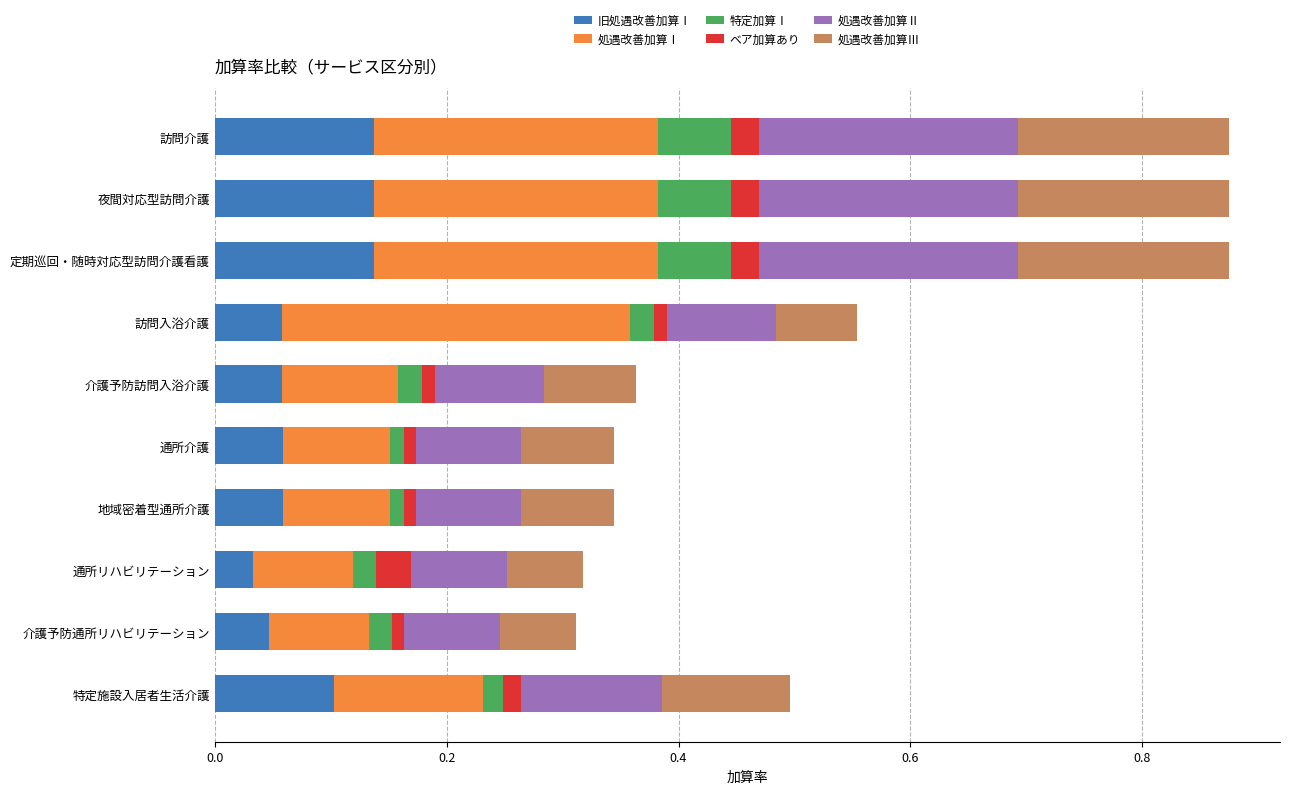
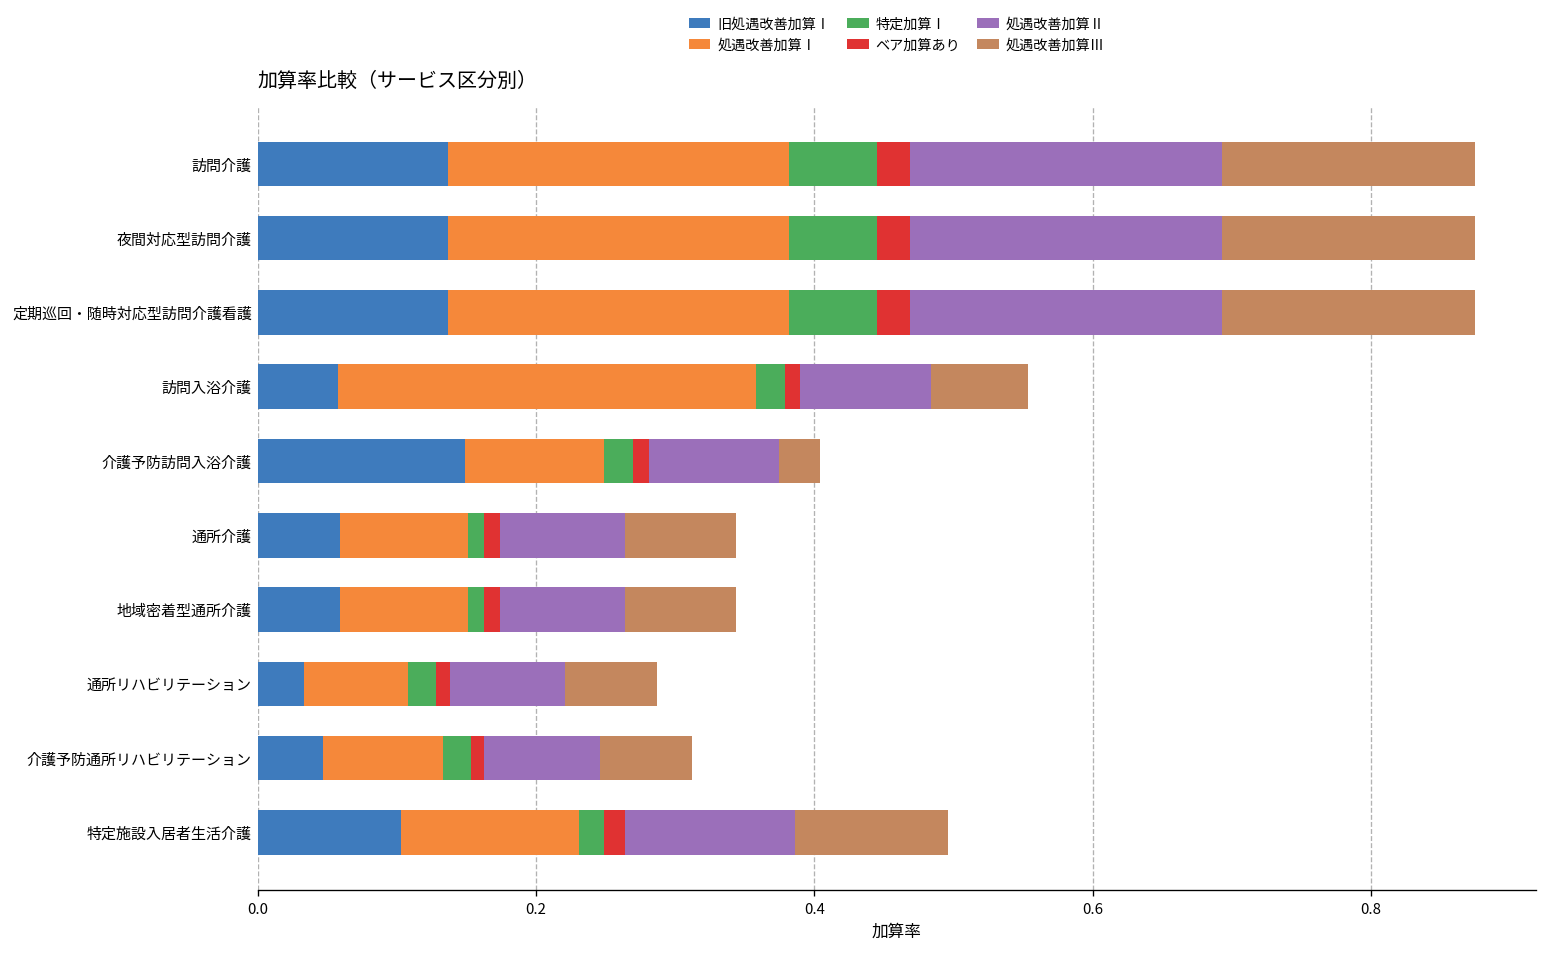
  {
    "旧処遇改善加算Ⅰ": {
      "訪問介護": 0.137,
      "夜間対応型訪問介護": 0.137,
      "定期巡回・随時対応型訪問介護看護": 0.137,
      "訪問入浴介護": 0.058,
-     "介護予防訪問入浴介護": 0.058,
+     "介護予防訪問入浴介護": 0.149,
      "通所介護": 0.059,
      "地域密着型通所介護": 0.059,
      "通所リハビリテーション": 0.033,
      "介護予防通所リハビリテーション": 0.047,
      "特定施設入居者生活介護": 0.103
    },
    "処遇改善加算Ⅰ": {
      "訪問介護": 0.245,
      "夜間対応型訪問介護": 0.245,
      "定期巡回・随時対応型訪問介護看護": 0.245,
      "訪問入浴介護": 0.300,
      "介護予防訪問入浴介護": 0.100,
      "通所介護": 0.092,
      "地域密着型通所介護": 0.092,
-     "通所リハビリテーション": 0.086,
+     "通所リハビリテーション": 0.075,
      "介護予防通所リハビリテーション": 0.086,
      "特定施設入居者生活介護": 0.128
    },
    "特定加算Ⅰ": {
      "訪問介護": 0.063,
      "夜間対応型訪問介護": 0.063,
      "定期巡回・随時対応型訪問介護看護": 0.063,
      "訪問入浴介護": 0.021,
      "介護予防訪問入浴介護": 0.021,
      "通所介護": 0.012,
      "地域密着型通所介護": 0.012,
      "通所リハビリテーション": 0.020,
      "介護予防通所リハビリテーション": 0.020,
      "特定施設入居者生活介護": 0.018
    },
    "ベア加算あり": {
      "訪問介護": 0.024,
      "夜間対応型訪問介護": 0.024,
      "定期巡回・随時対応型訪問介護看護": 0.024,
      "訪問入浴介護": 0.01,
      "介護予防訪問入浴介護": 0.01,
      "通所介護": 0.01,
      "地域密着型通所介護": 0.01,
-     "通所リハビリテーション": 0.03,
+     "通所リハビリテーション": 0.01,
      "介護予防通所リハビリテーション": 0.01,
      "特定施設入居者生活介護": 0.015
    },
    "処遇改善加算Ⅱ": {
      "訪問介護": 0.224,
      "夜間対応型訪問介護": 0.224,
      "定期巡回・随時対応型訪問介護看護": 0.224,
      "訪問入浴介護": 0.094,
      "介護予防訪問入浴介護": 0.094,
      "通所介護": 0.090,
      "地域密着型通所介護": 0.090,
      "通所リハビリテーション": 0.083,
      "介護予防通所リハビリテーション": 0.083,
      "特定施設入居者生活介護": 0.122
    },
    "処遇改善加算Ⅲ": {
      "訪問介護": 0.182,
      "夜間対応型訪問介護": 0.182,
      "定期巡回・随時対応型訪問介護看護": 0.182,
      "訪問入浴介護": 0.070,
-     "介護予防訪問入浴介護": 0.079,
+     "介護予防訪問入浴介護": 0.029,
      "通所介護": 0.080,
      "地域密着型通所介護": 0.080,
      "通所リハビリテーション": 0.066,
      "介護予防通所リハビリテーション": 0.066,
      "特定施設入居者生活介護": 0.110
    }
  }
